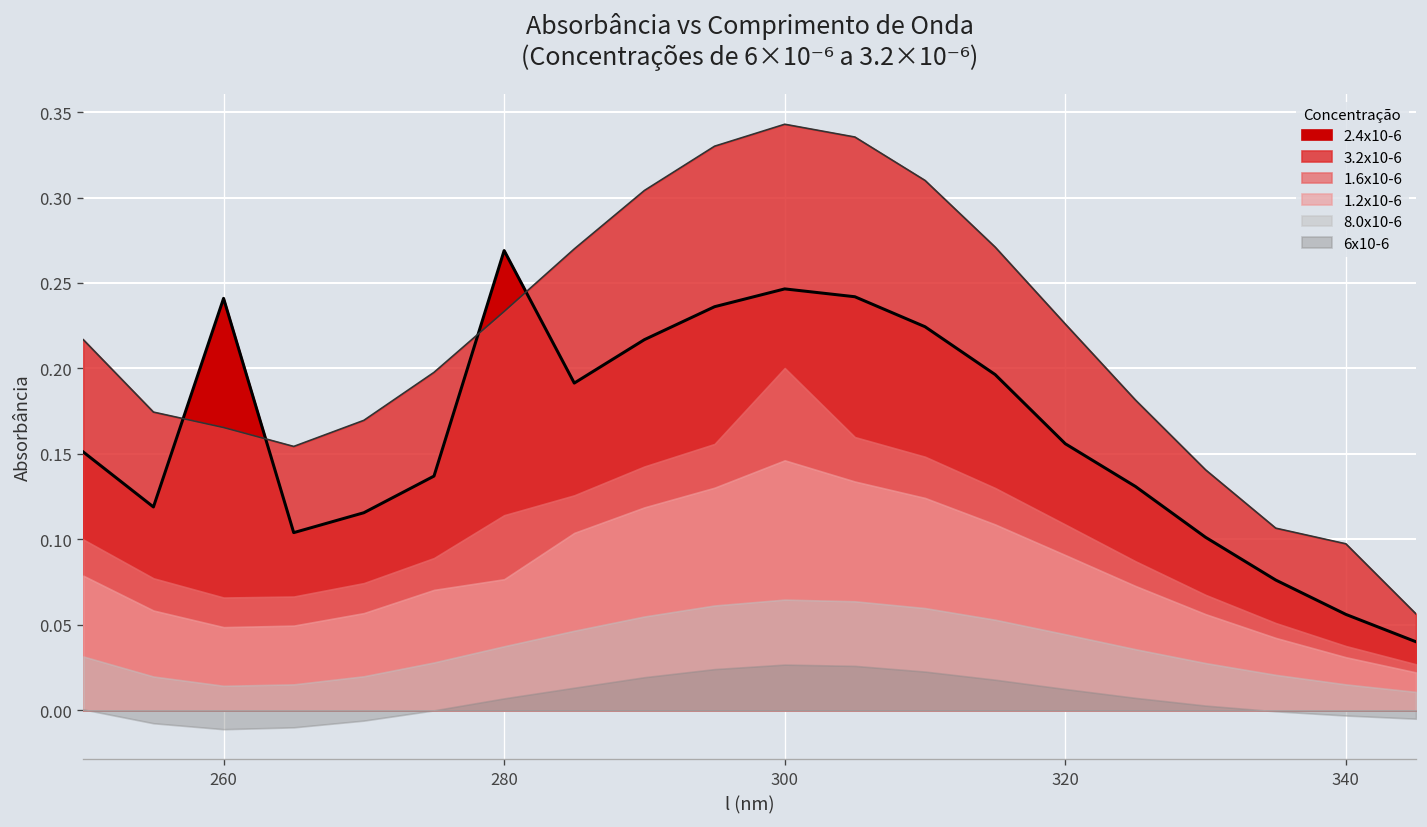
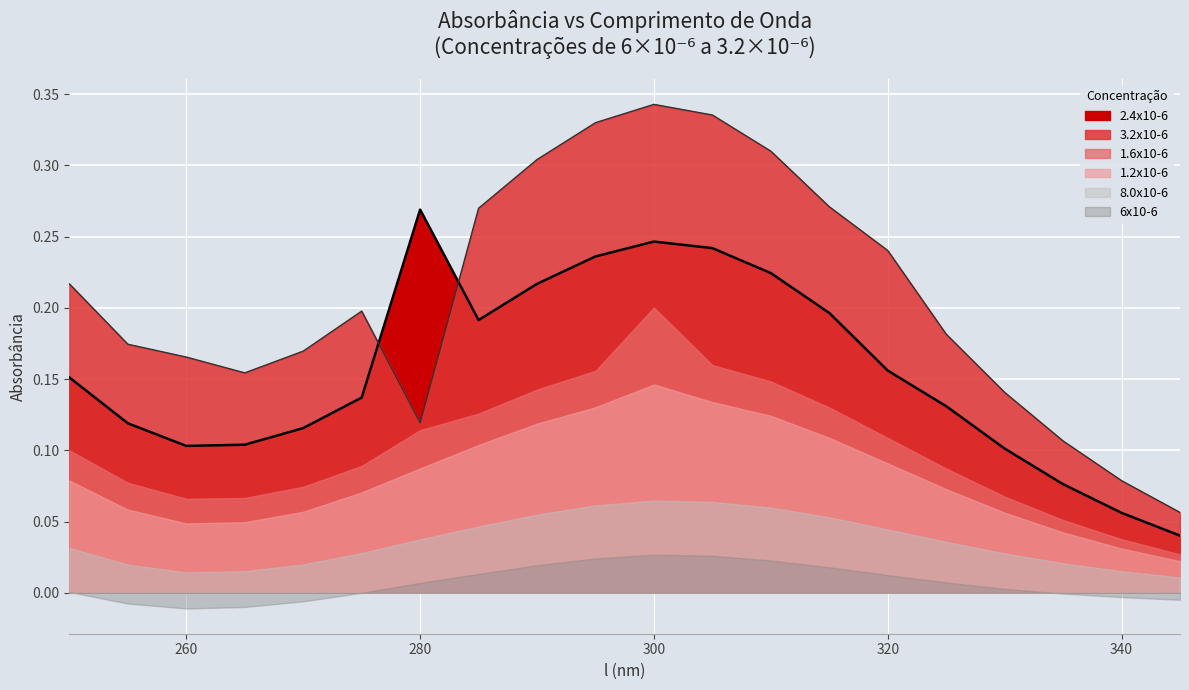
  {
    "2.4x10-6": {
-     "260": 0.241,
+     "260": 0.103,
      "280": 0.269,
      "300": 0.247,
      "320": 0.156,
      "340": 0.056
    },
    "3.2x10-6": {
      "260": 0.165,
-     "280": 0.233,
+     "280": 0.119,
      "300": 0.343,
-     "320": 0.226,
-     "340": 0.097
+     "320": 0.240,
+     "340": 0.079
    },
    "1.6x10-6": {
      "260": 0.066,
      "280": 0.114,
      "300": 0.200,
      "320": 0.109,
      "340": 0.038
    },
    "1.2x10-6": {
      "260": 0.049,
-     "280": 0.077,
+     "280": 0.087,
      "300": 0.146,
      "320": 0.091,
      "340": 0.031
    }
  }
